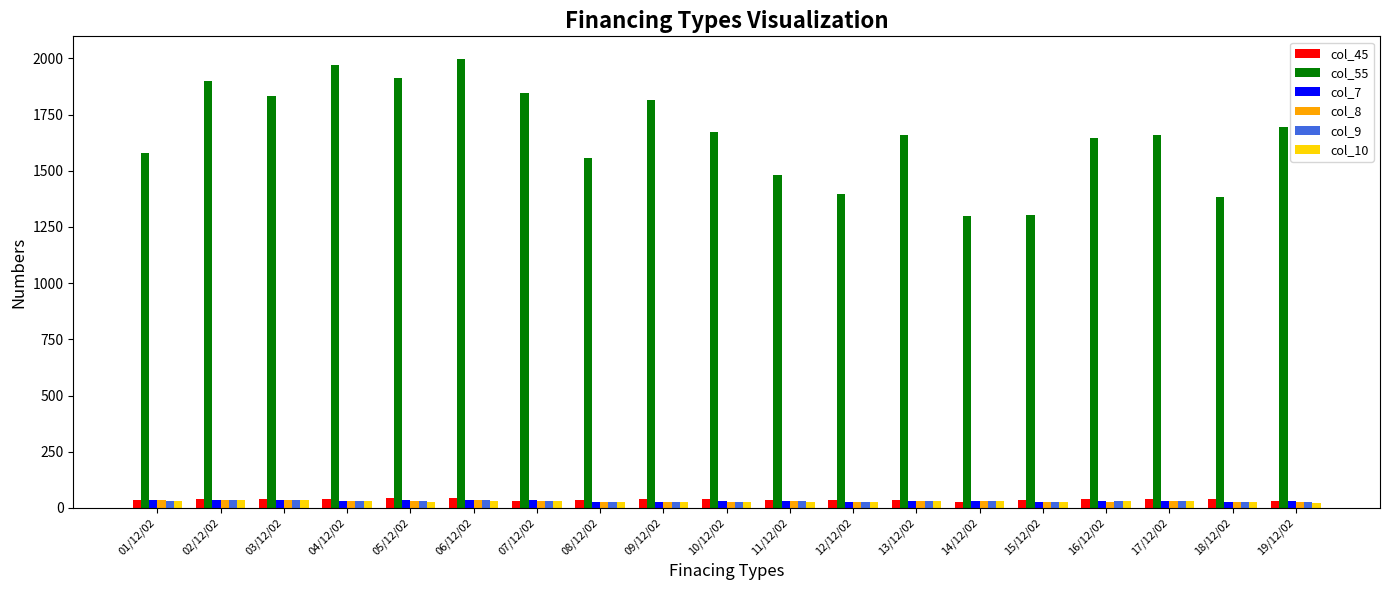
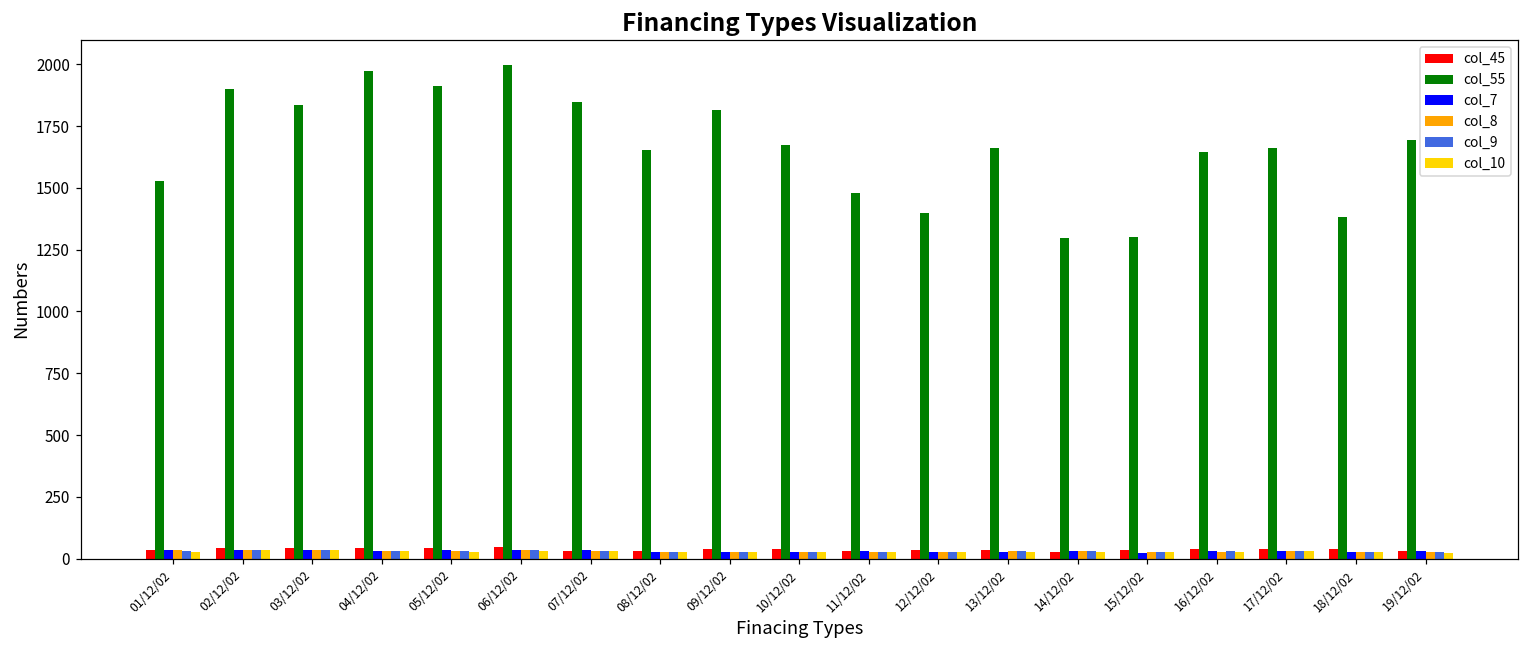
  {
    "col_45": {
      "01/12/02": 30,
      "02/12/02": 40,
      "03/12/02": 40,
      "04/12/02": 40,
      "05/12/02": 40,
      "06/12/02": 50,
      "07/12/02": 30,
      "08/12/02": 30,
      "09/12/02": 40,
      "10/12/02": 40,
      "11/12/02": 30,
      "12/12/02": 30,
      "13/12/02": 30,
      "14/12/02": 30,
      "15/12/02": 30,
      "16/12/02": 40,
      "17/12/02": 40,
      "18/12/02": 40,
      "19/12/02": 30
    },
    "col_55": {
-     "01/12/02": 1580,
+     "01/12/02": 1530,
      "02/12/02": 1900,
      "03/12/02": 1830,
      "04/12/02": 1970,
      "05/12/02": 1910,
      "06/12/02": 2000,
      "07/12/02": 1850,
-     "08/12/02": 1560,
+     "08/12/02": 1650,
      "09/12/02": 1810,
      "10/12/02": 1670,
      "11/12/02": 1480,
      "12/12/02": 1400,
      "13/12/02": 1660,
      "14/12/02": 1300,
      "15/12/02": 1300,
      "16/12/02": 1650,
      "17/12/02": 1660,
      "18/12/02": 1380,
      "19/12/02": 1690
    },
    "col_7": {
      "01/12/02": 30,
      "02/12/02": 30,
      "03/12/02": 40,
      "04/12/02": 30,
      "05/12/02": 30,
      "06/12/02": 30,
      "07/12/02": 30,
      "08/12/02": 30,
      "09/12/02": 30,
      "10/12/02": 30,
      "11/12/02": 30,
      "12/12/02": 30,
      "13/12/02": 30,
      "14/12/02": 30,
      "15/12/02": 20,
      "16/12/02": 30,
      "17/12/02": 30,
      "18/12/02": 30,
      "19/12/02": 30
    },
    "col_9": {
      "01/12/02": 30,
      "02/12/02": 40,
      "03/12/02": 40,
      "04/12/02": 30,
      "05/12/02": 30,
      "06/12/02": 30,
      "07/12/02": 30,
      "08/12/02": 20,
      "09/12/02": 30,
      "10/12/02": 30,
      "11/12/02": 30,
      "12/12/02": 30,
      "13/12/02": 30,
      "14/12/02": 30,
      "15/12/02": 30,
      "16/12/02": 30,
      "17/12/02": 30,
      "18/12/02": 30,
      "19/12/02": 30
    }
  }
